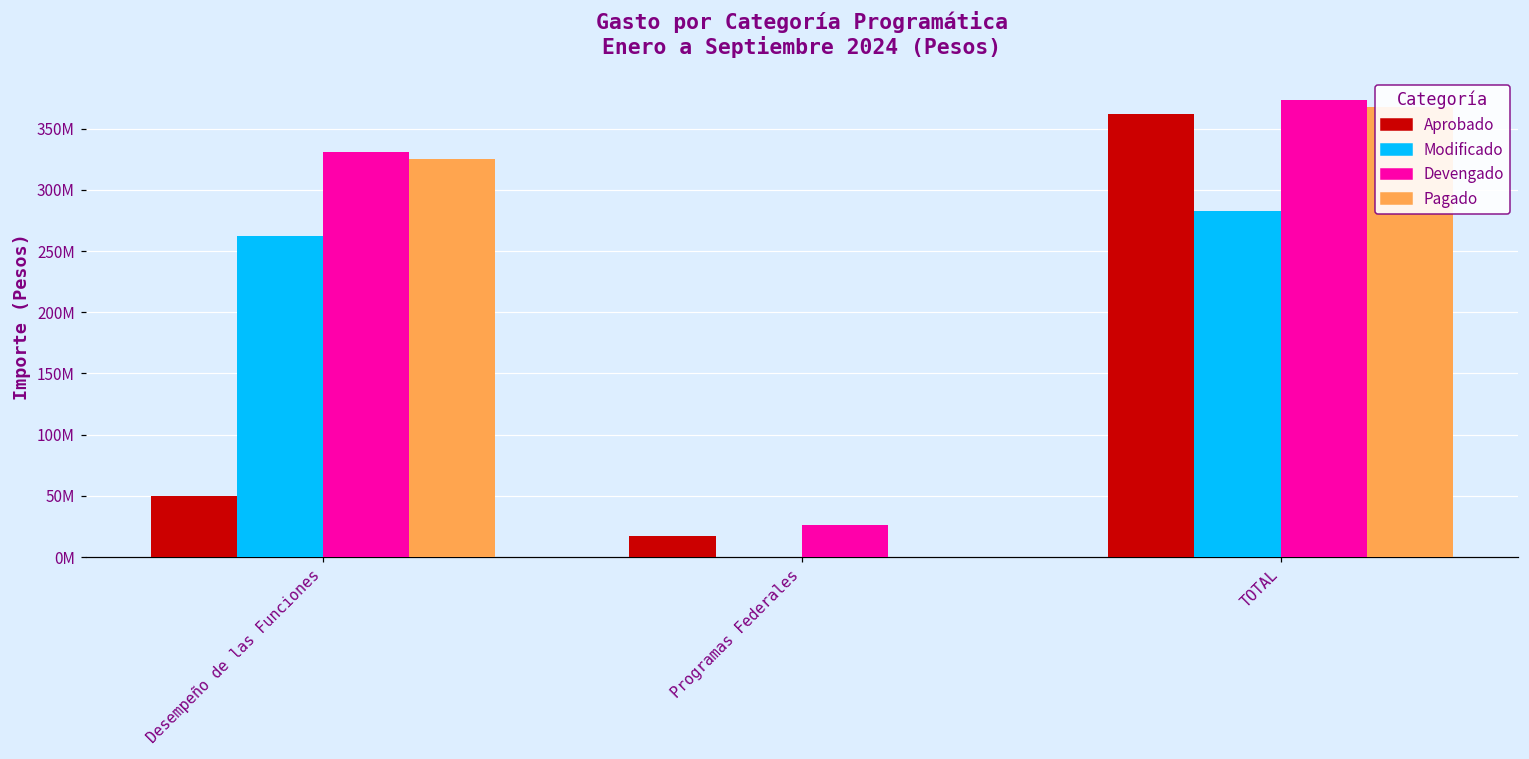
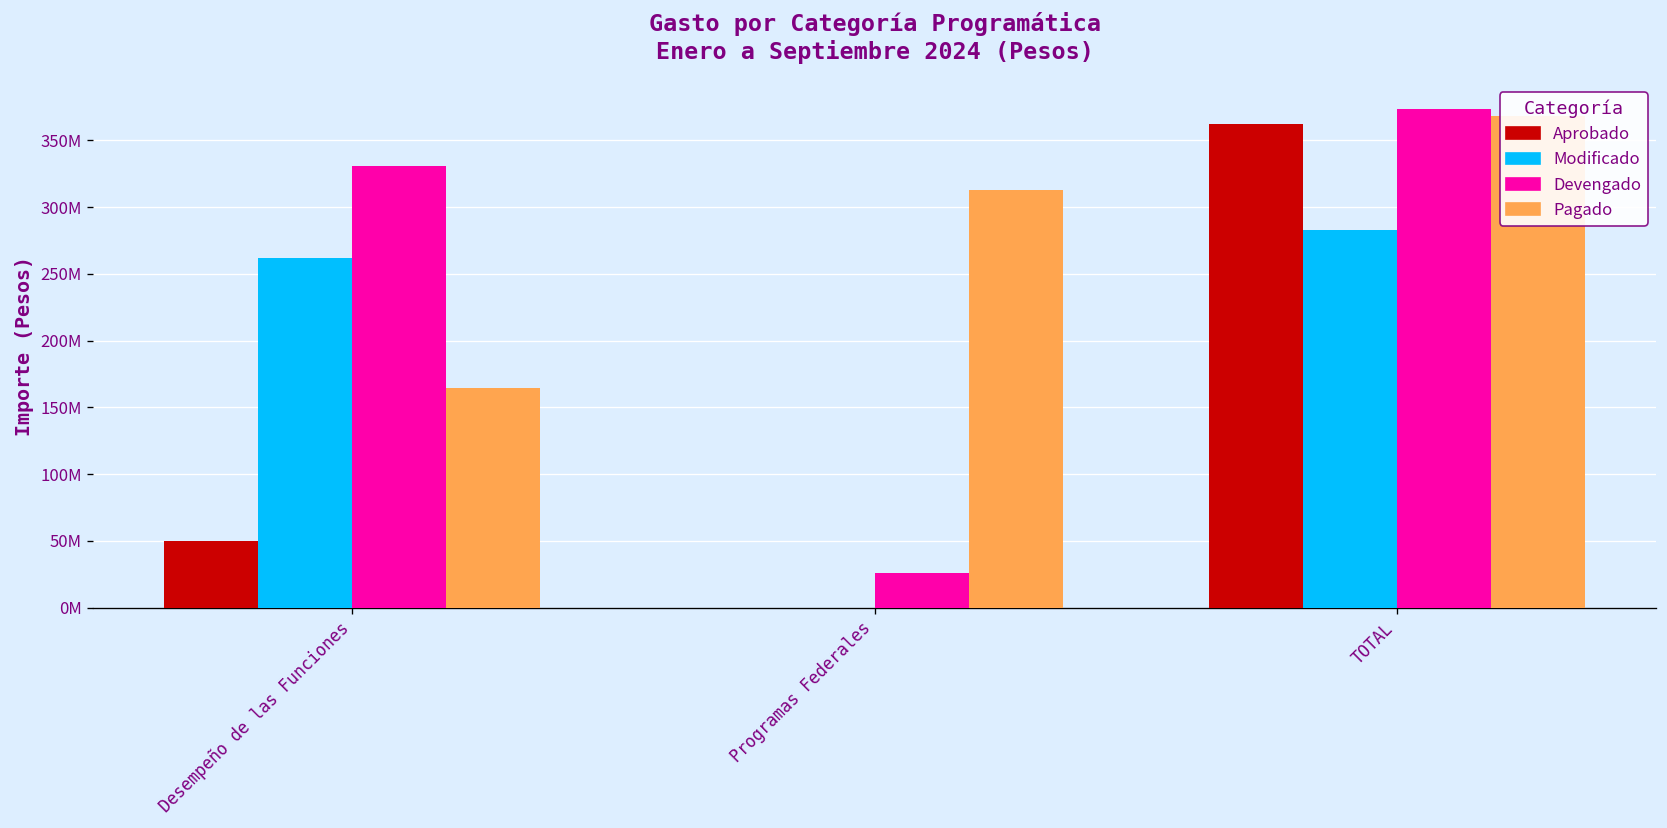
  {
    "Aprobado": {
      "Desempeño de las Funciones": 50000000,
-     "Programas Federales": 17000000,
+     "Programas Federales": 0,
      "TOTAL": 362000000
    },
    "Modificado": {
      "Desempeño de las Funciones": 262000000,
      "Programas Federales": 0,
      "TOTAL": 283000000
    },
    "Devengado": {
      "Desempeño de las Funciones": 331000000,
      "Programas Federales": 26000000,
      "TOTAL": 374000000
    },
    "Pagado": {
-     "Desempeño de las Funciones": 325000000,
-     "Programas Federales": 0
+     "Desempeño de las Funciones": 165000000,
+     "Programas Federales": 313000000
    }
  }
